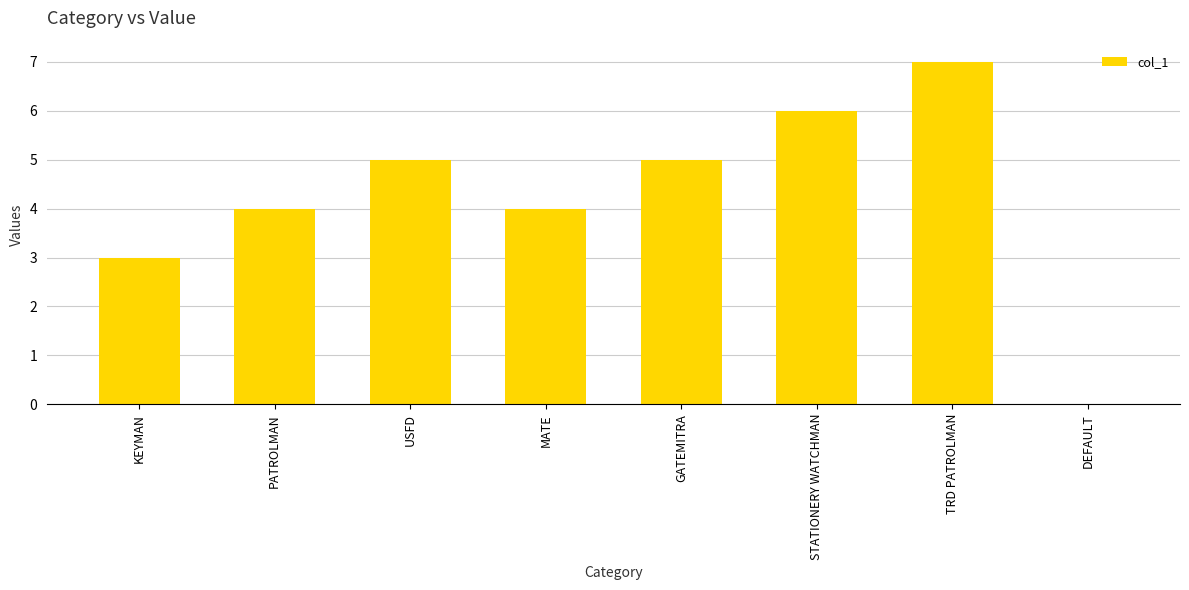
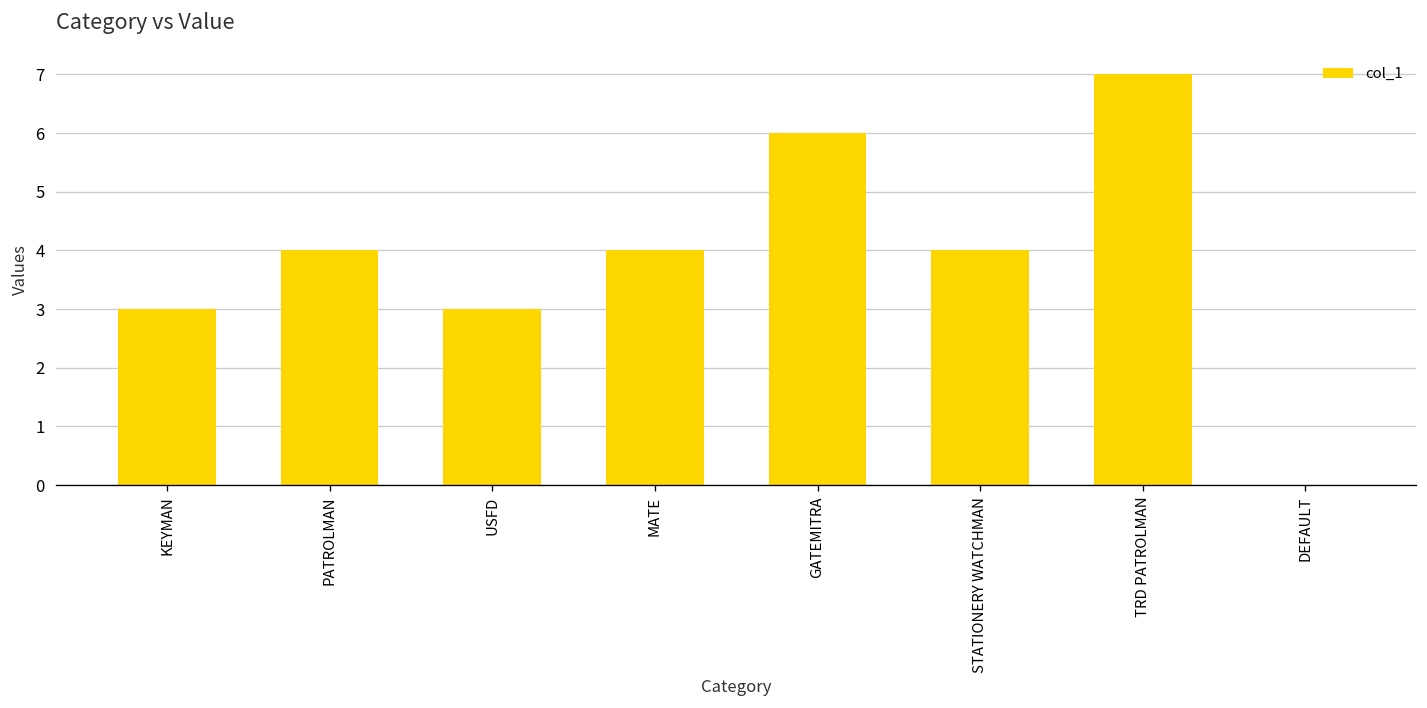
  {
    "KEYMAN": 3,
    "PATROLMAN": 4,
-   "USFD": 5,
+   "USFD": 3,
    "MATE": 4,
-   "GATEMITRA": 5,
-   "STATIONERY WATCHMAN": 6,
+   "GATEMITRA": 6,
+   "STATIONERY WATCHMAN": 4,
    "TRD PATROLMAN": 7,
    "DEFAULT": 0
  }
